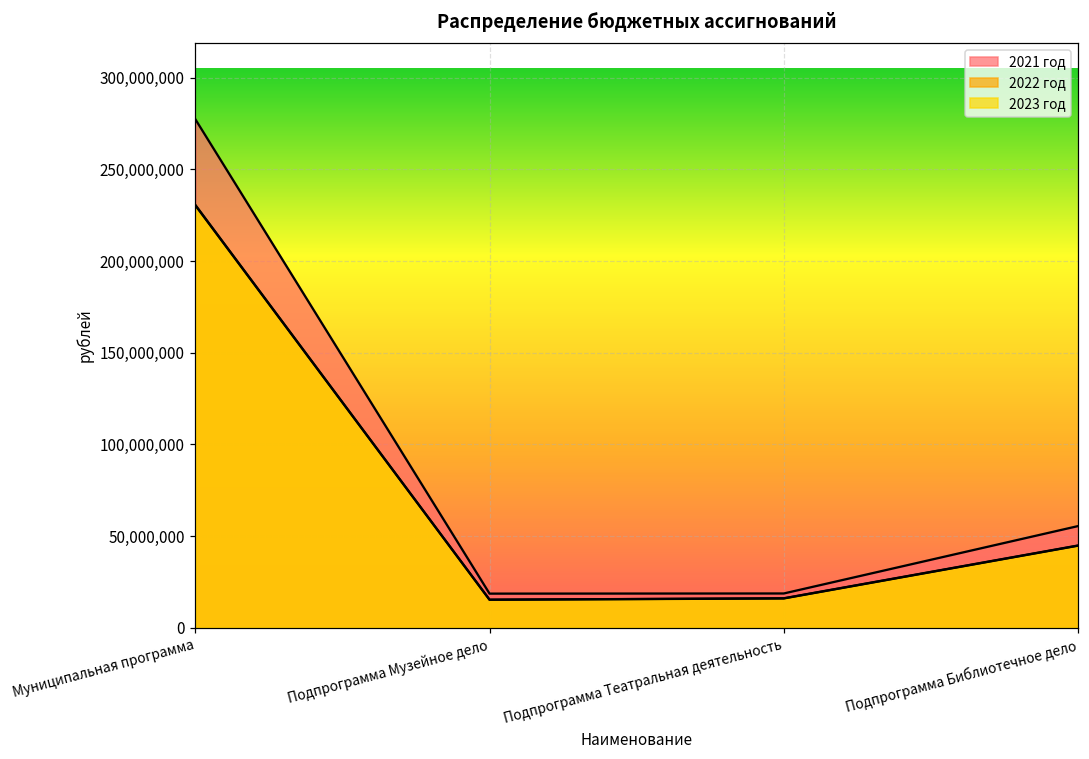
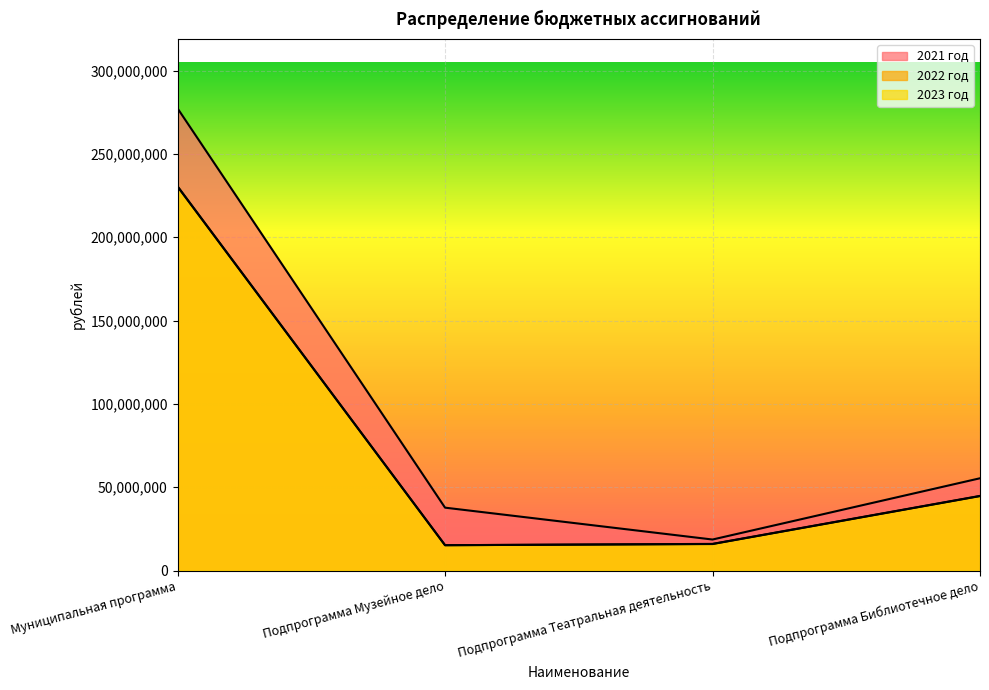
  {
    "2021 год": {
      "Муниципальная программа": "277,000,000",
-     "Подпрограмма Музейное дело": "19,000,000",
+     "Подпрограмма Музейное дело": "38,000,000",
      "Подпрограмма Театральная деятельность": "19,000,000",
      "Подпрограмма Библиотечное дело": "55,000,000"
    }
  }
